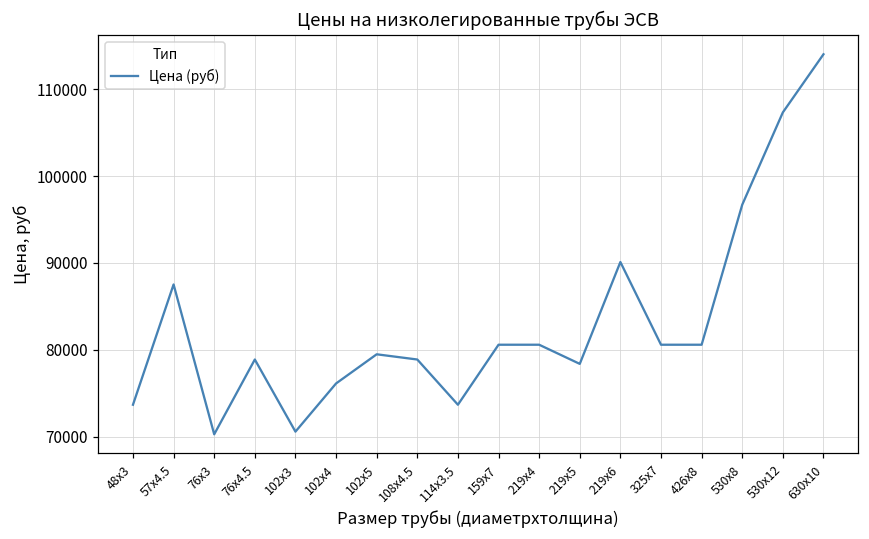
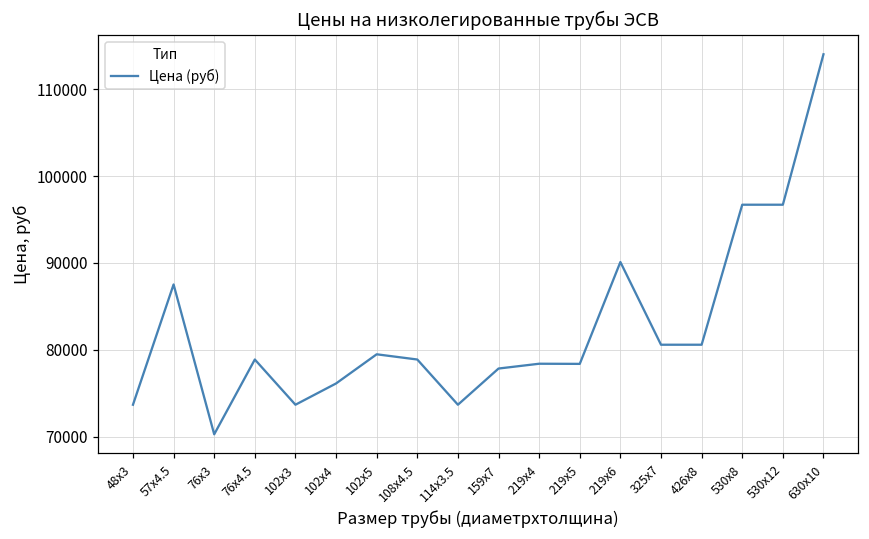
  {
    "48x3": 74000,
    "57x4.5": 88000,
    "76x3": 70000,
    "76x4.5": 79000,
-   "102x3": 71000,
+   "102x3": 74000,
    "102x4": 76000,
    "102x5": 80000,
    "108x4.5": 79000,
    "114x3.5": 74000,
-   "159x7": 81000,
-   "219x4": 81000,
+   "159x7": 78000,
+   "219x4": 78000,
    "219x5": 78000,
    "219x6": 90000,
    "325x7": 81000,
    "426x8": 81000,
    "530x8": 97000,
-   "530x12": 107000,
+   "530x12": 97000,
    "630x10": 114000
  }
